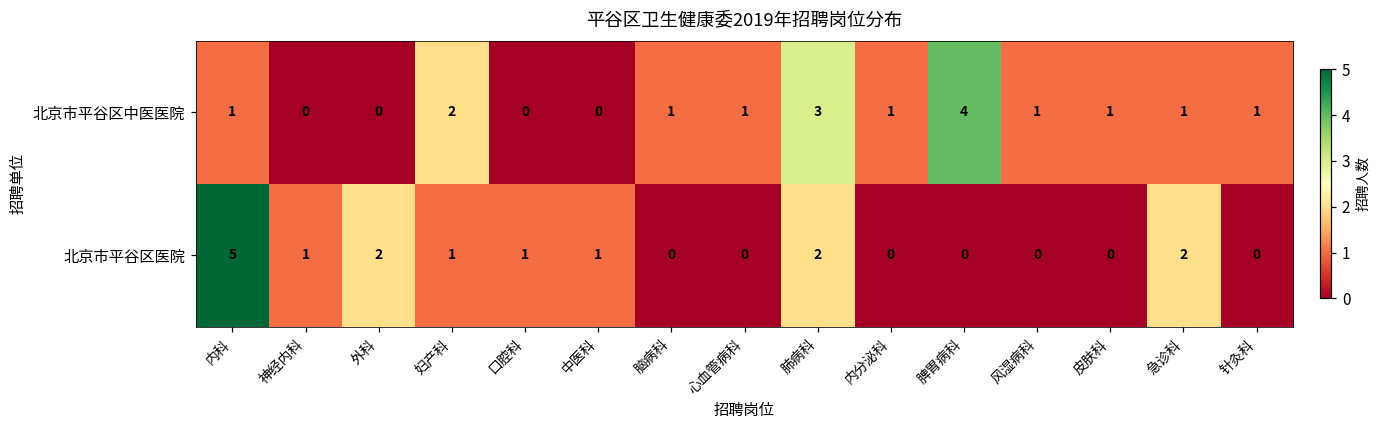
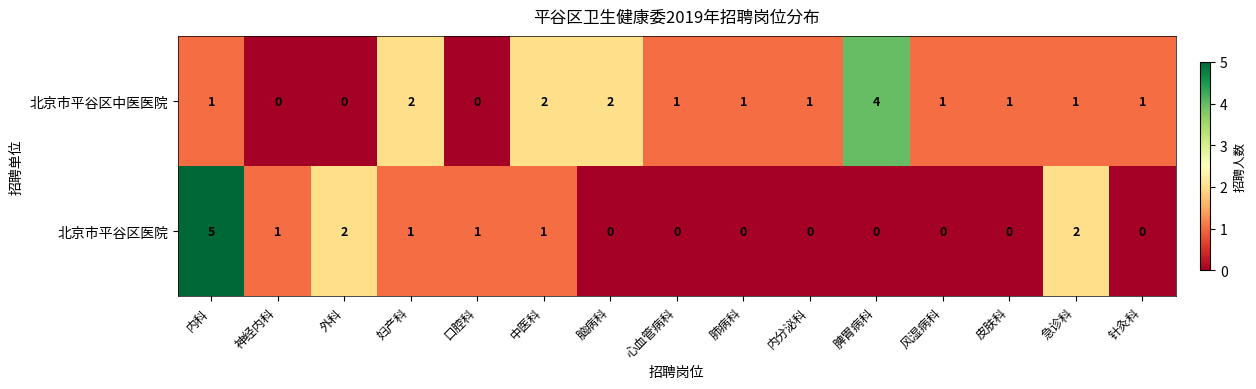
  {
    "北京市平谷区中医医院": {
      "内科": 1,
      "神经内科": 0,
      "外科": 0,
      "妇产科": 2,
      "口腔科": 0,
-     "中医科": 0,
-     "脑病科": 1,
+     "中医科": 2,
+     "脑病科": 2,
      "心血管病科": 1,
-     "肺病科": 3,
+     "肺病科": 1,
      "内分泌科": 1,
      "脾胃病科": 4,
      "风湿病科": 1,
      "皮肤科": 1,
      "急诊科": 1,
      "针灸科": 1
    },
    "北京市平谷区医院": {
      "内科": 5,
      "神经内科": 1,
      "外科": 2,
      "妇产科": 1,
      "口腔科": 1,
      "中医科": 1,
      "脑病科": 0,
      "心血管病科": 0,
-     "肺病科": 2,
+     "肺病科": 0,
      "内分泌科": 0,
      "脾胃病科": 0,
      "风湿病科": 0,
      "皮肤科": 0,
      "急诊科": 2,
      "针灸科": 0
    }
  }
